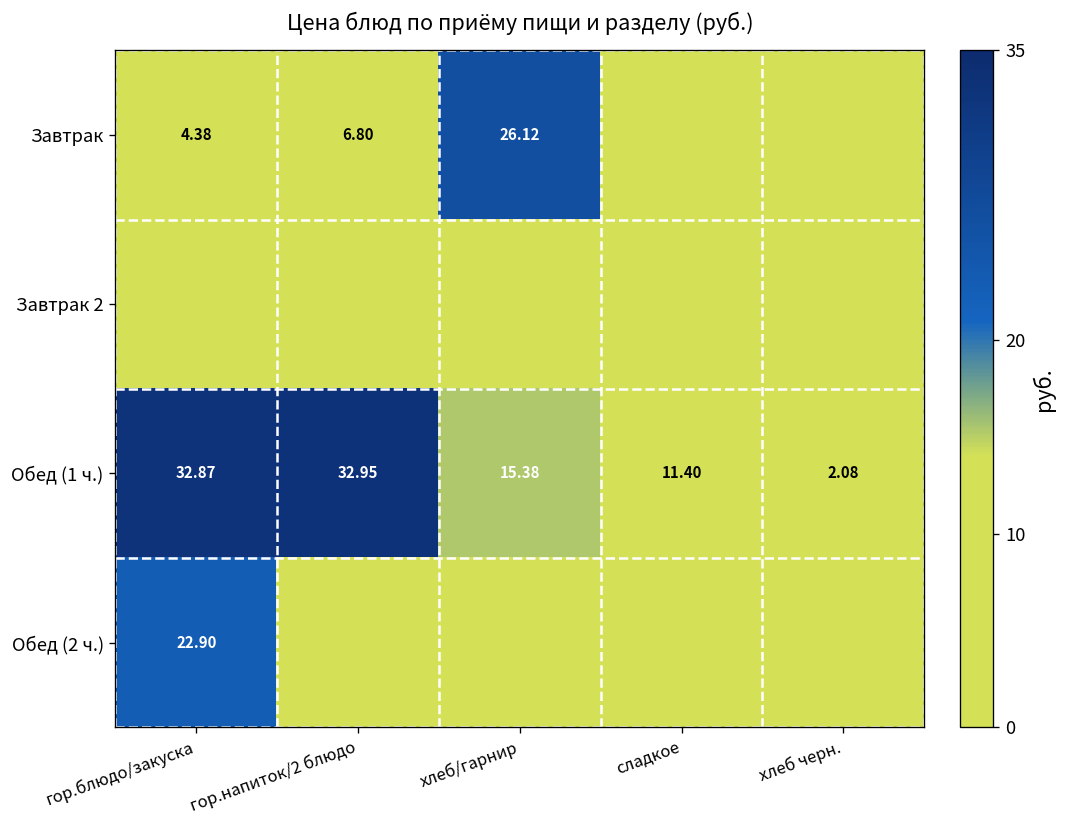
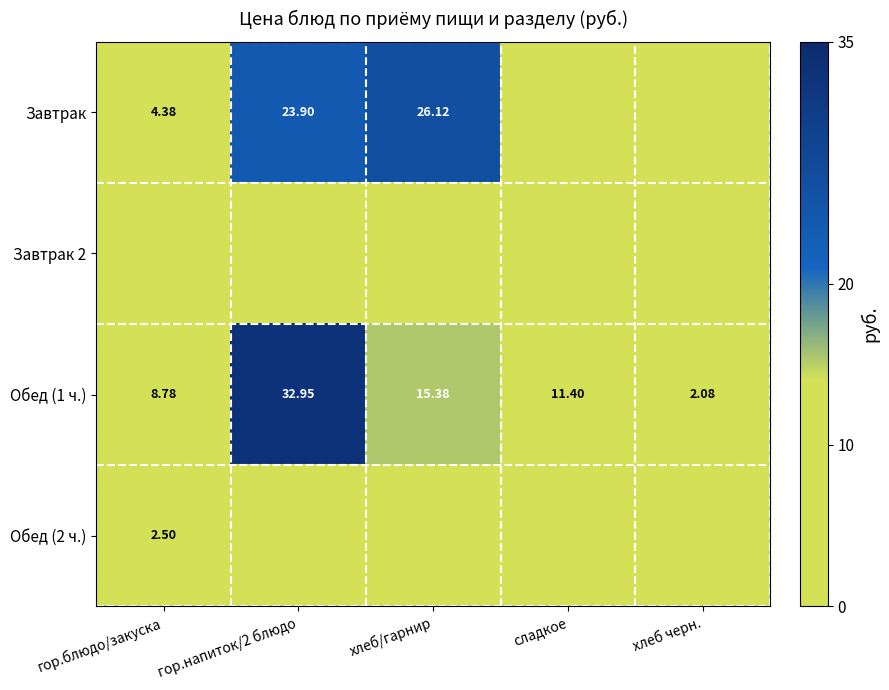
  {
    "Завтрак": {
      "гор.блюдо/закуска": 4.38,
-     "гор.напиток/2 блюдо": 6.80,
+     "гор.напиток/2 блюдо": 23.90,
      "хлеб/гарнир": 26.12
    },
    "Обед (1 ч.)": {
-     "гор.блюдо/закуска": 32.87,
+     "гор.блюдо/закуска": 8.78,
      "гор.напиток/2 блюдо": 32.95,
      "хлеб/гарнир": 15.38,
      "сладкое": 11.40,
      "хлеб черн.": 2.08
    },
    "Обед (2 ч.)": {
-     "гор.блюдо/закуска": 22.90
+     "гор.блюдо/закуска": 2.50
    }
  }
